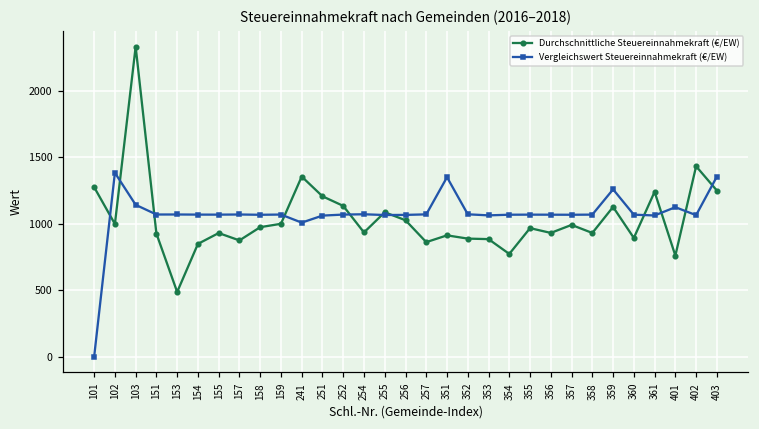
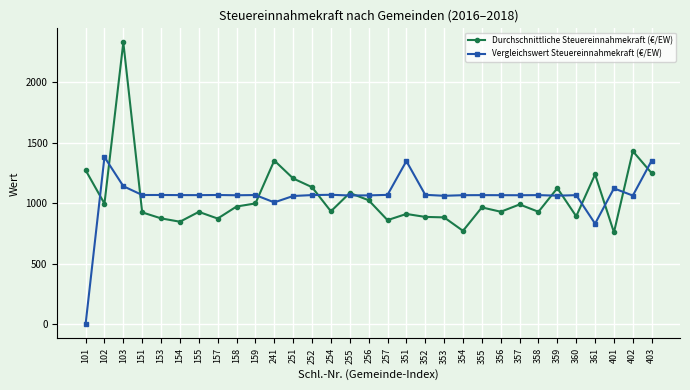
  {
    "Durchschnittliche Steuereinnahmekraft (€/EW)": {
      "101": 1280,
      "102": 1000,
      "103": 2330,
      "151": 930,
-     "153": 490,
+     "153": 880,
      "154": 850,
      "155": 930,
      "157": 870,
      "158": 970,
      "159": 1000,
      "241": 1350,
      "251": 1210,
      "252": 1130,
      "254": 930,
      "256": 1030,
      "257": 860,
      "351": 910,
      "352": 890,
      "353": 880,
      "354": 770,
      "355": 970,
      "356": 930,
      "357": 990,
      "358": 930,
      "359": 1130,
      "360": 890,
      "361": 1240,
      "401": 760,
      "402": 1430,
      "403": 1250
    },
    "Vergleichswert Steuereinnahmekraft (€/EW)": {
      "101": 0,
      "102": 1380,
      "103": 1140,
      "151": 1070,
      "153": 1070,
      "154": 1070,
      "155": 1070,
      "157": 1070,
      "158": 1070,
      "159": 1070,
      "241": 1010,
      "251": 1060,
      "252": 1070,
      "254": 1070,
      "256": 1070,
      "257": 1070,
      "351": 1350,
      "352": 1070,
      "353": 1060,
      "354": 1070,
      "355": 1070,
      "356": 1070,
      "357": 1070,
      "358": 1070,
-     "359": 1260,
+     "359": 1060,
      "360": 1070,
-     "361": 1060,
+     "361": 830,
      "401": 1120,
      "402": 1060,
      "403": 1350
    }
  }
